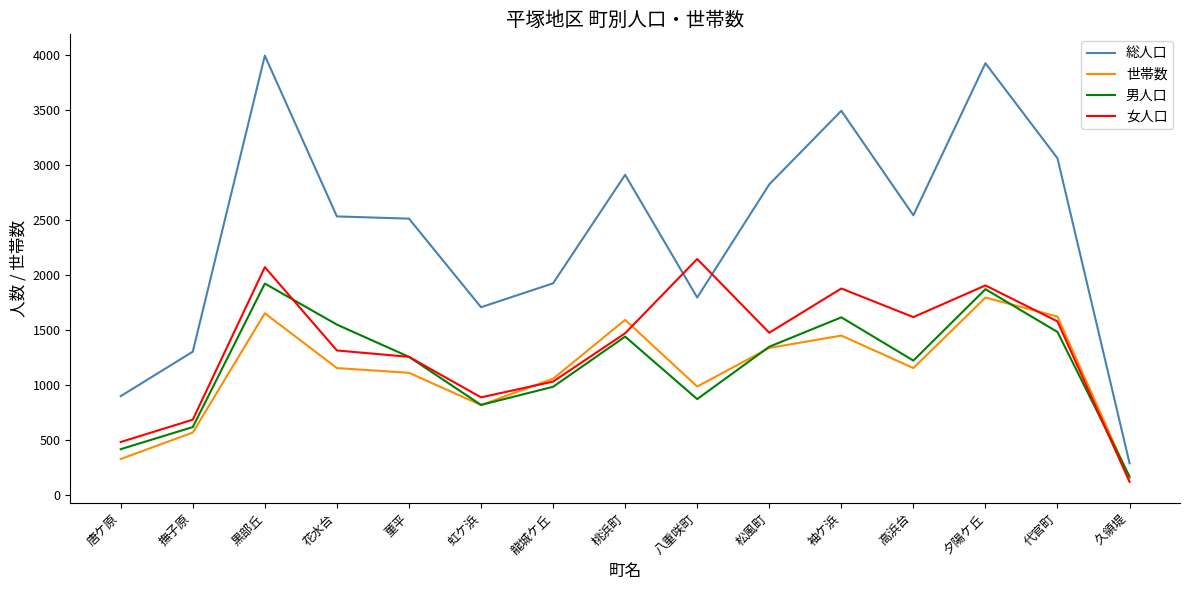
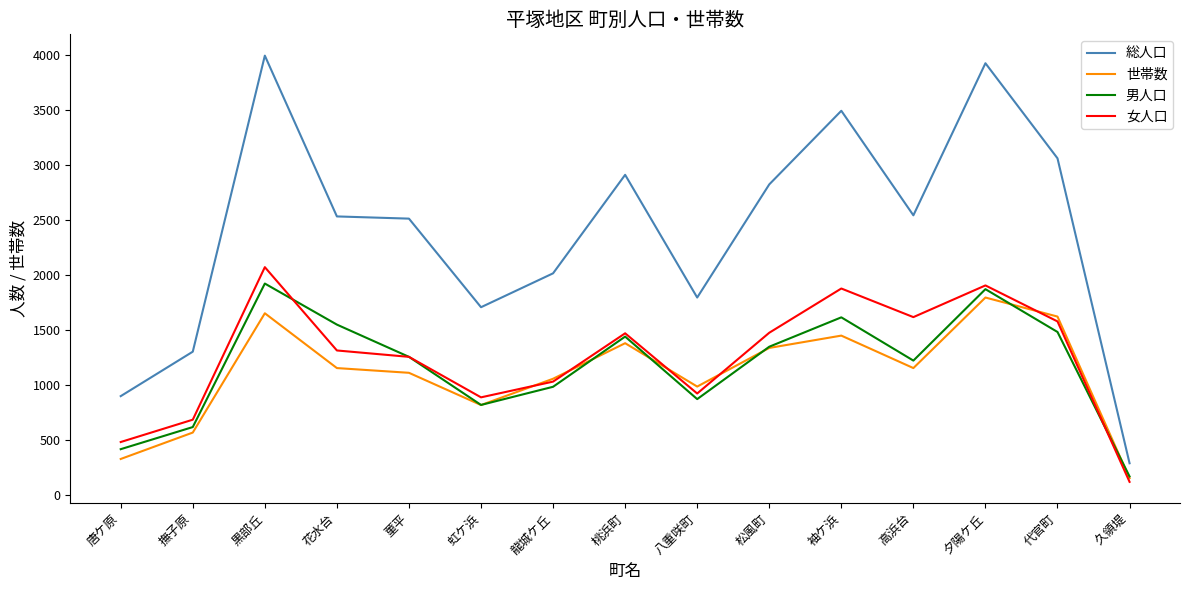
  {
    "総人口": {
      "唐ケ原": 900,
      "撫子原": 1300,
      "黒部丘": 3990,
      "花水台": 2530,
      "菫平": 2510,
      "虹ケ浜": 1710,
-     "龍城ケ丘": 1920,
+     "龍城ケ丘": 2020,
      "桃浜町": 2910,
      "八重咲町": 1800,
      "松風町": 2820,
      "袖ケ浜": 3490,
      "高浜台": 2540,
      "夕陽ケ丘": 3920,
      "代官町": 3060,
      "久領堤": 290
    },
    "世帯数": {
      "唐ケ原": 330,
      "撫子原": 570,
      "黒部丘": 1650,
      "花水台": 1150,
      "菫平": 1110,
      "龍城ケ丘": 1060,
-     "桃浜町": 1590,
+     "桃浜町": 1380,
      "八重咲町": 990,
      "袖ケ浜": 1450,
      "高浜台": 1150,
      "夕陽ケ丘": 1800,
      "代官町": 1620
    },
    "男人口": {
      "唐ケ原": 420,
      "撫子原": 620,
      "黒部丘": 1920,
      "花水台": 1550,
      "龍城ケ丘": 980,
      "桃浜町": 1440,
      "八重咲町": 870,
      "袖ケ浜": 1620,
      "高浜台": 1220,
      "夕陽ケ丘": 1870,
      "代官町": 1480
    },
    "女人口": {
      "唐ケ原": 480,
      "撫子原": 690,
      "黒部丘": 2070,
      "花水台": 1310,
      "虹ケ浜": 890,
      "龍城ケ丘": 1030,
      "桃浜町": 1470,
-     "八重咲町": 2150,
+     "八重咲町": 920,
      "松風町": 1480,
      "袖ケ浜": 1880,
      "高浜台": 1620,
      "夕陽ケ丘": 1910,
      "代官町": 1580,
      "久領堤": 120
    }
  }
